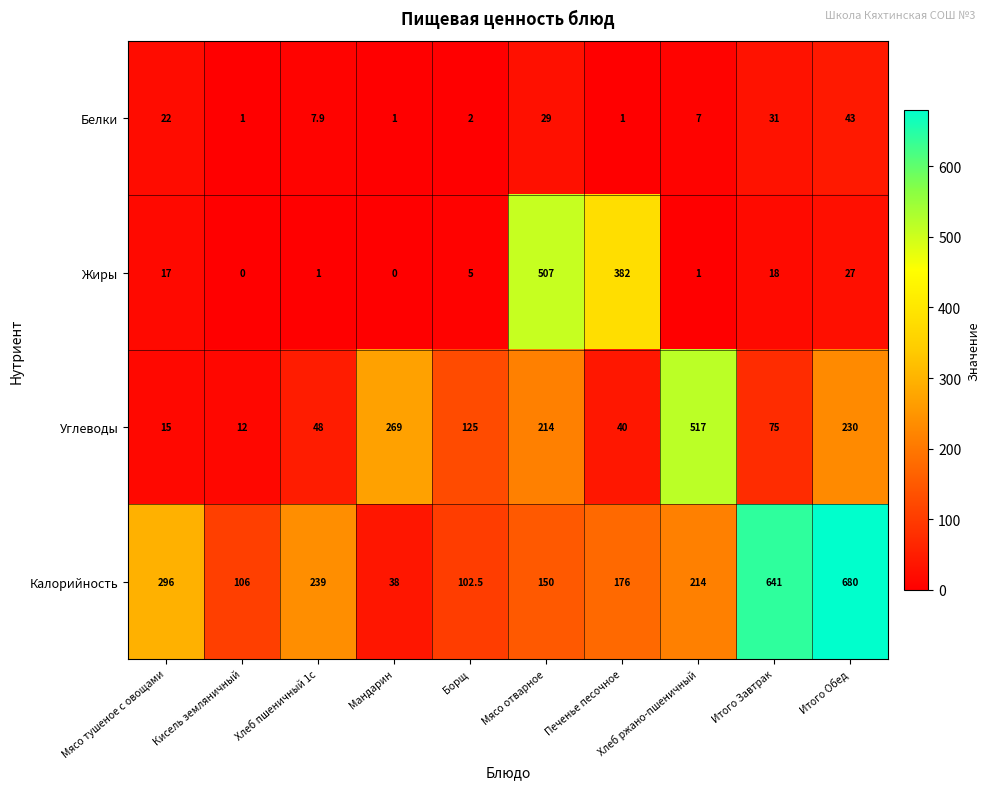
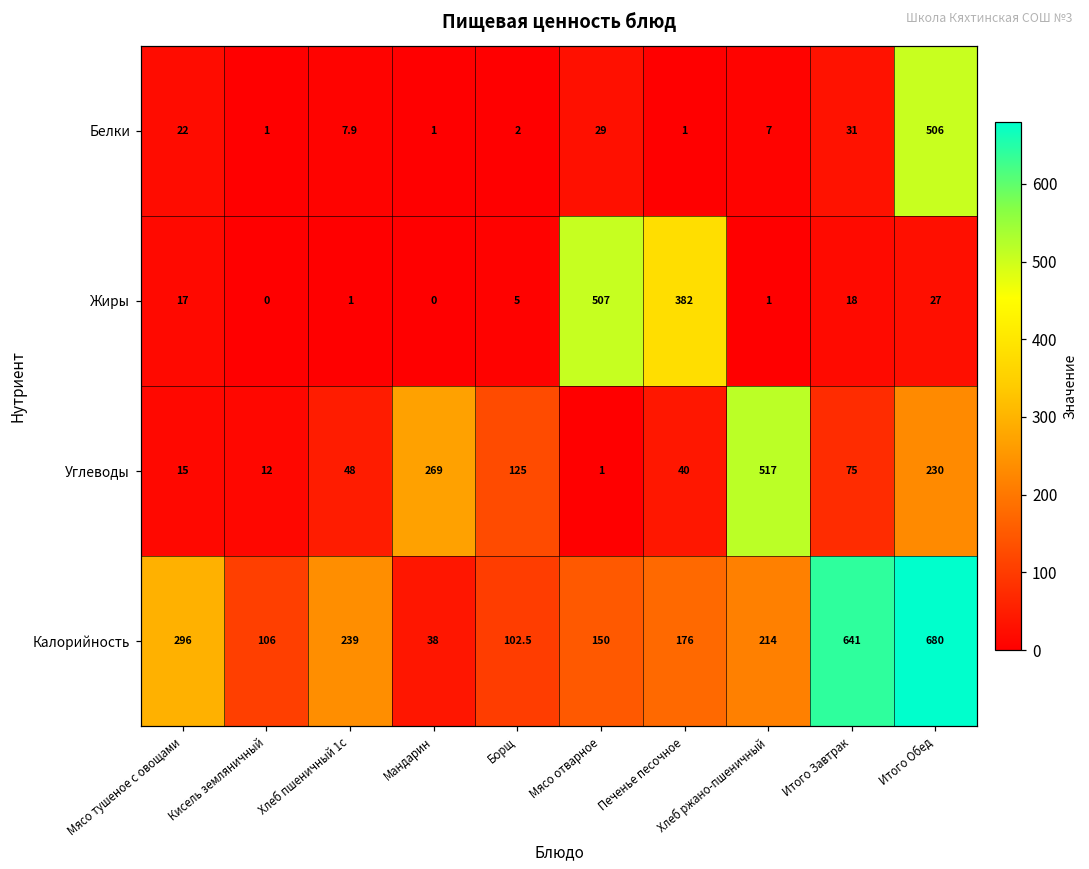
  {
    "Белки": {
      "Мясо тушеное с овощами": 22,
      "Кисель земляничный": 1,
      "Хлеб пшеничный 1с": 7.9,
      "Мандарин": 1,
      "Борщ": 2,
      "Мясо отварное": 29,
      "Печенье песочное": 1,
      "Хлеб ржано-пшеничный": 7,
      "Итого Завтрак": 31,
-     "Итого Обед": 43
+     "Итого Обед": 506
    },
    "Жиры": {
      "Мясо тушеное с овощами": 17,
      "Кисель земляничный": 0,
      "Хлеб пшеничный 1с": 1,
      "Мандарин": 0,
      "Борщ": 5,
      "Мясо отварное": 507,
      "Печенье песочное": 382,
      "Хлеб ржано-пшеничный": 1,
      "Итого Завтрак": 18,
      "Итого Обед": 27
    },
    "Углеводы": {
      "Мясо тушеное с овощами": 15,
      "Кисель земляничный": 12,
      "Хлеб пшеничный 1с": 48,
      "Мандарин": 269,
      "Борщ": 125,
-     "Мясо отварное": 214,
+     "Мясо отварное": 1,
      "Печенье песочное": 40,
      "Хлеб ржано-пшеничный": 517,
      "Итого Завтрак": 75,
      "Итого Обед": 230
    },
    "Калорийность": {
      "Мясо тушеное с овощами": 296,
      "Кисель земляничный": 106,
      "Хлеб пшеничный 1с": 239,
      "Мандарин": 38,
      "Борщ": 102.5,
      "Мясо отварное": 150,
      "Печенье песочное": 176,
      "Хлеб ржано-пшеничный": 214,
      "Итого Завтрак": 641,
      "Итого Обед": 680
    }
  }
